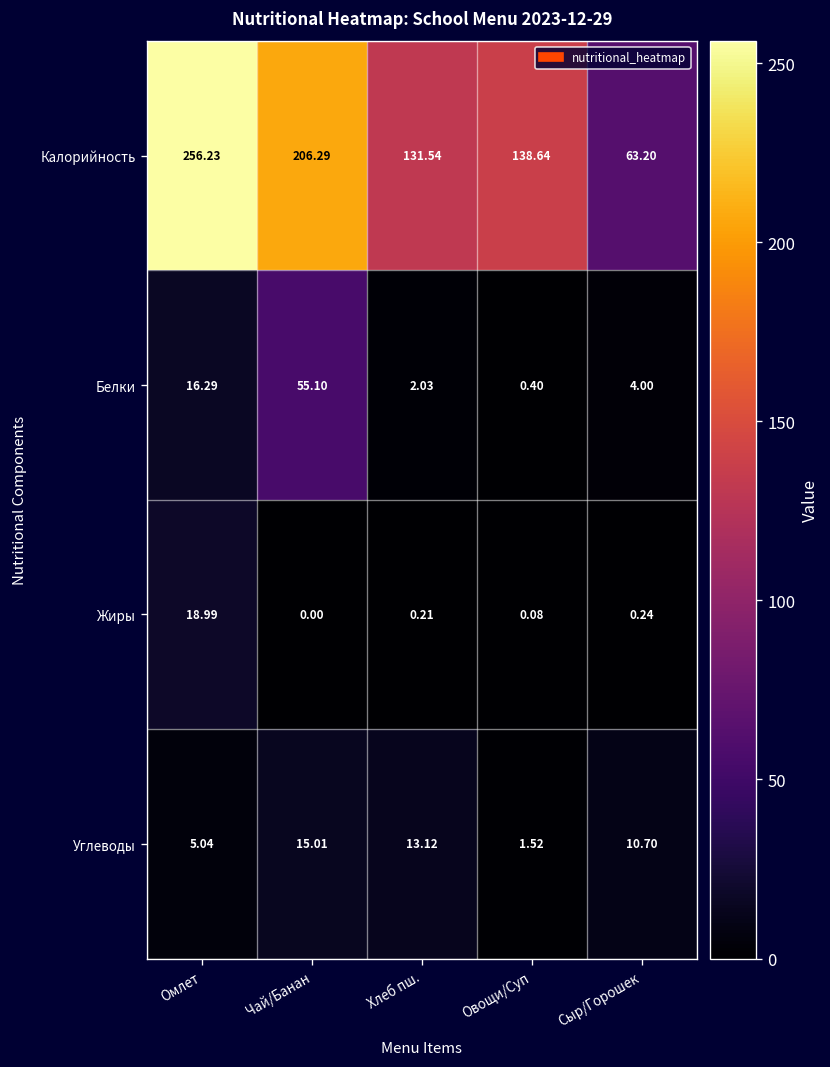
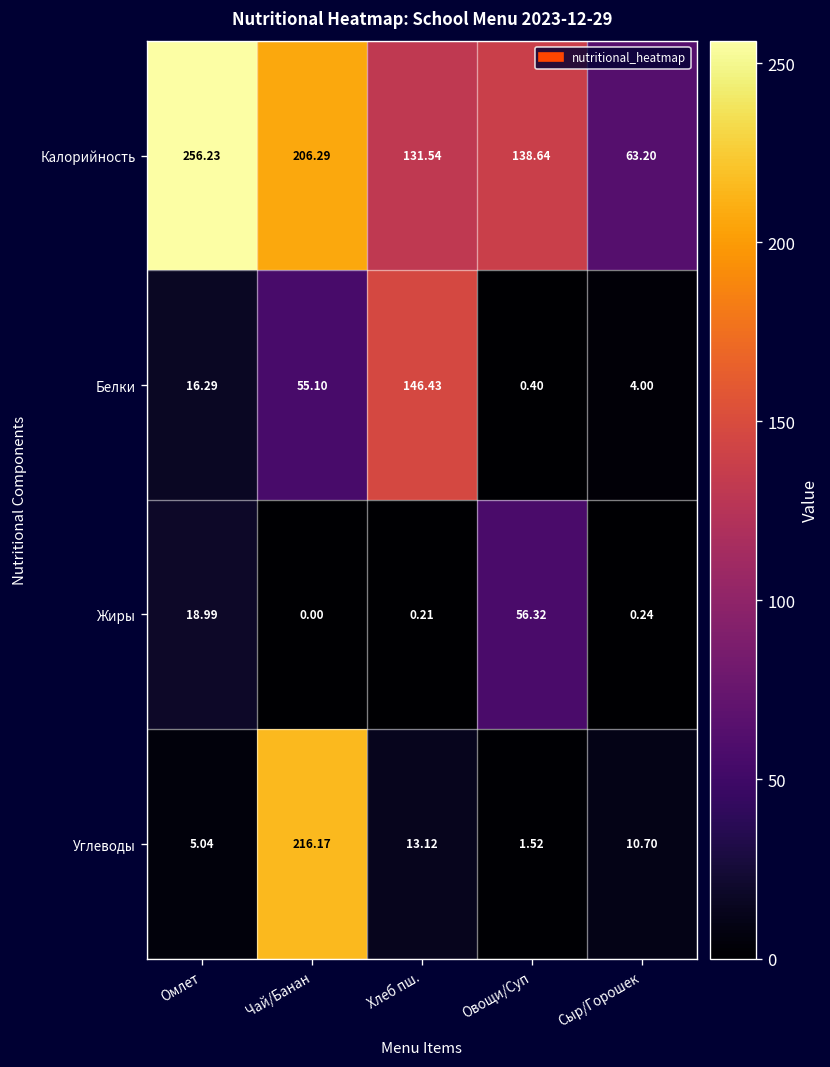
  {
    "Калорийность": {
      "Омлет": 256.23,
      "Чай/Банан": 206.29,
      "Хлеб пш.": 131.54,
      "Овощи/Суп": 138.64,
      "Сыр/Горошек": 63.20
    },
    "Белки": {
      "Омлет": 16.29,
      "Чай/Банан": 55.10,
-     "Хлеб пш.": 2.03,
+     "Хлеб пш.": 146.43,
      "Овощи/Суп": 0.40,
      "Сыр/Горошек": 4.00
    },
    "Жиры": {
      "Омлет": 18.99,
      "Чай/Банан": 0.00,
      "Хлеб пш.": 0.21,
-     "Овощи/Суп": 0.08,
+     "Овощи/Суп": 56.32,
      "Сыр/Горошек": 0.24
    },
    "Углеводы": {
      "Омлет": 5.04,
-     "Чай/Банан": 15.01,
+     "Чай/Банан": 216.17,
      "Хлеб пш.": 13.12,
      "Овощи/Суп": 1.52,
      "Сыр/Горошек": 10.70
    }
  }
